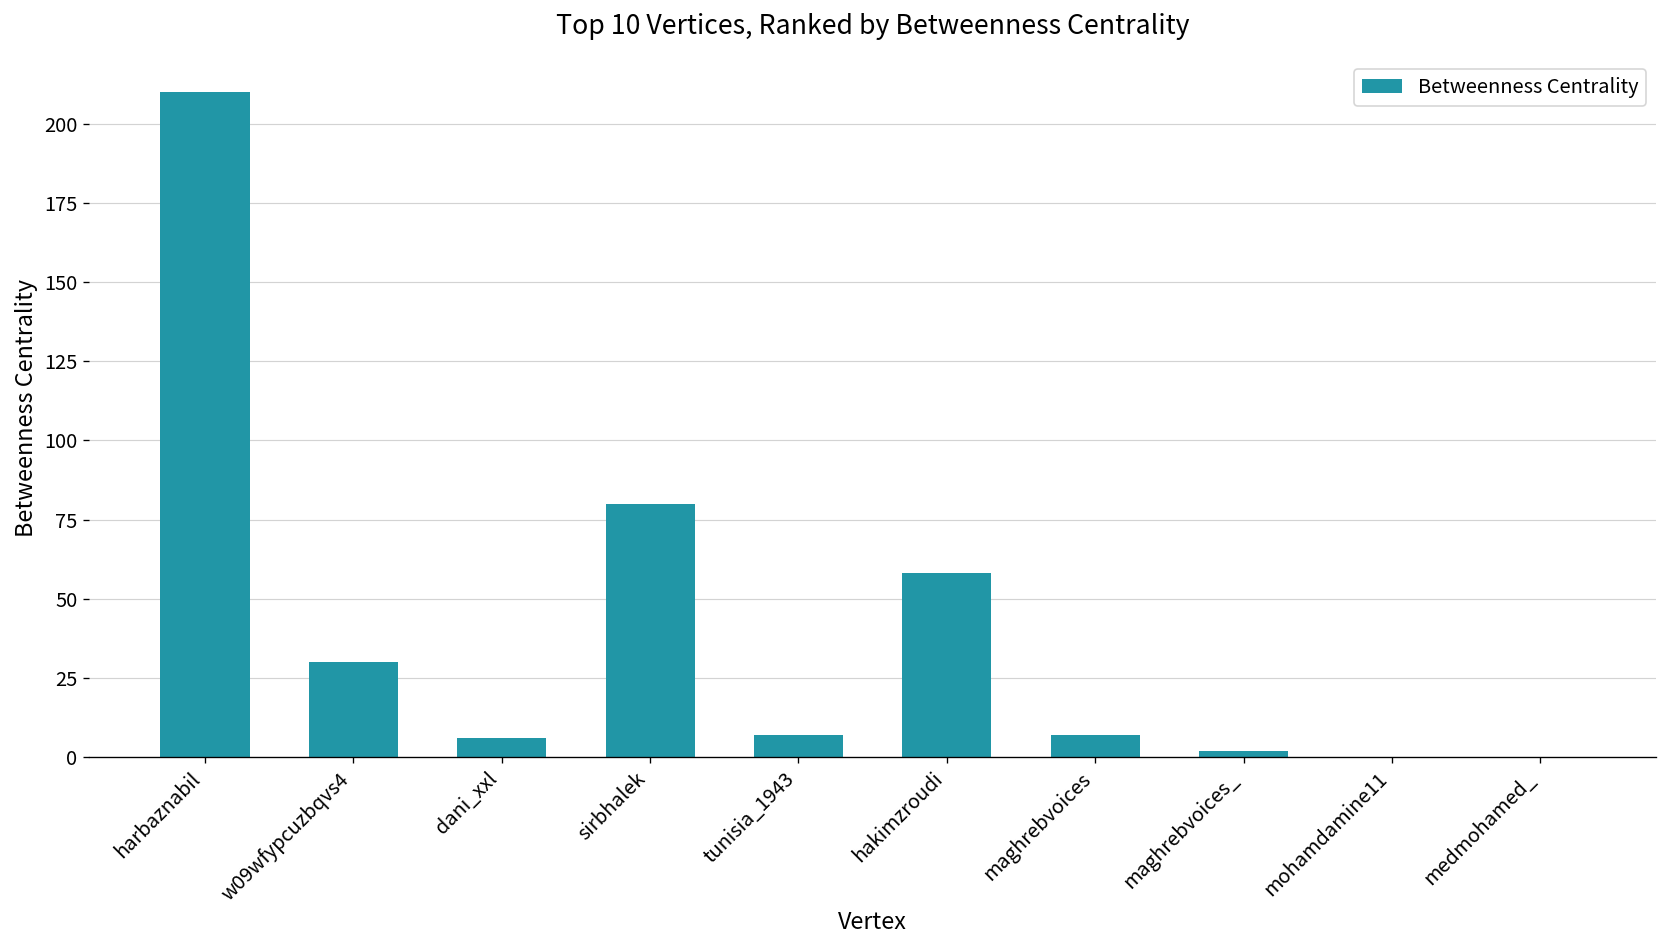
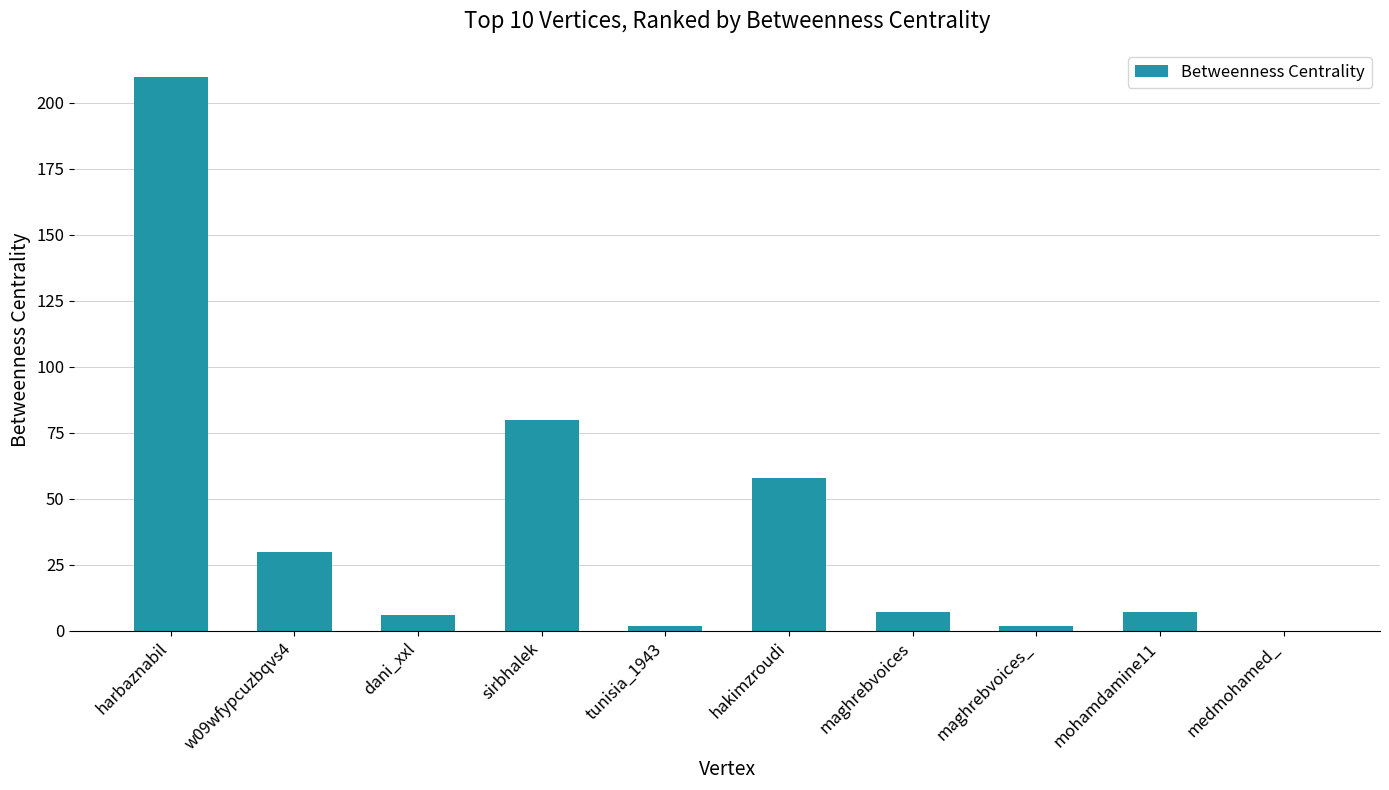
  {
    "harbaznabil": 210,
    "w09wfypcuzbqvs4": 30,
    "dani_xxl": 6,
    "sirbhalek": 80,
-   "tunisia_1943": 7,
+   "tunisia_1943": 2,
    "hakimzroudi": 58,
    "maghrebvoices": 7,
    "maghrebvoices_": 2,
-   "mohamdamine11": 0,
+   "mohamdamine11": 7,
    "medmohamed_": 0
  }
